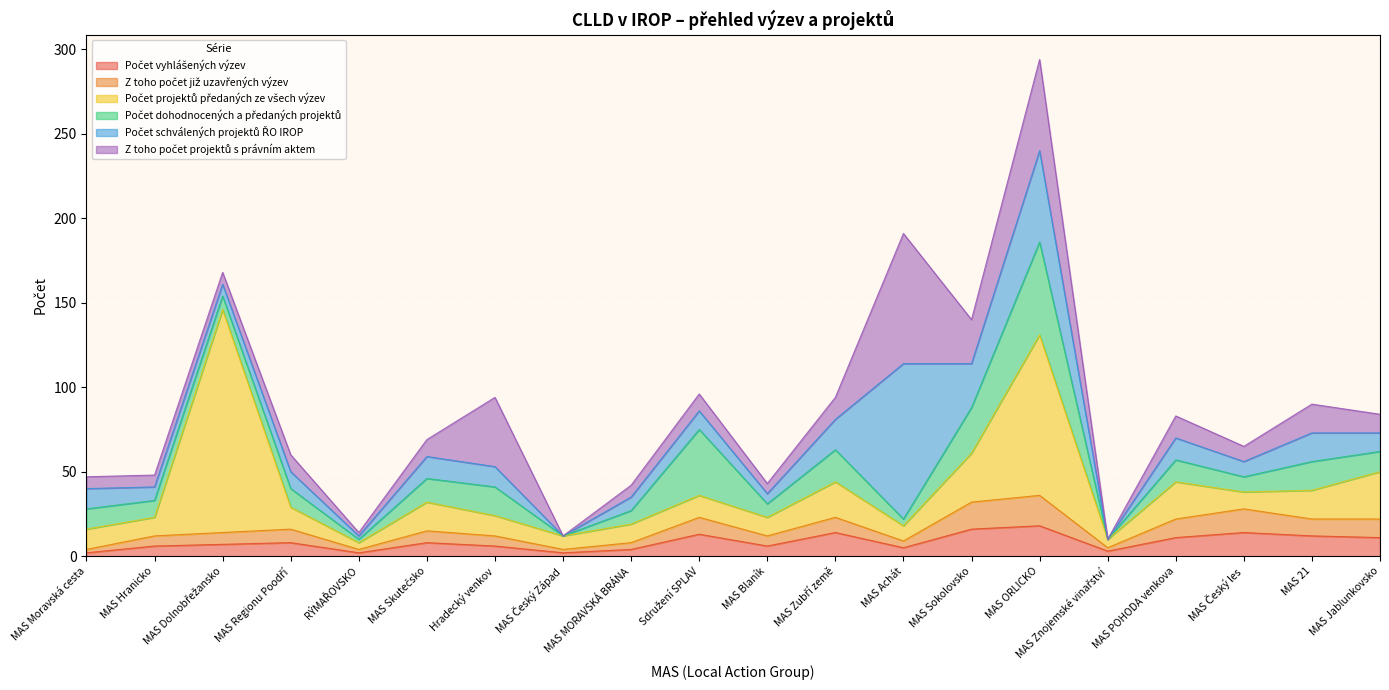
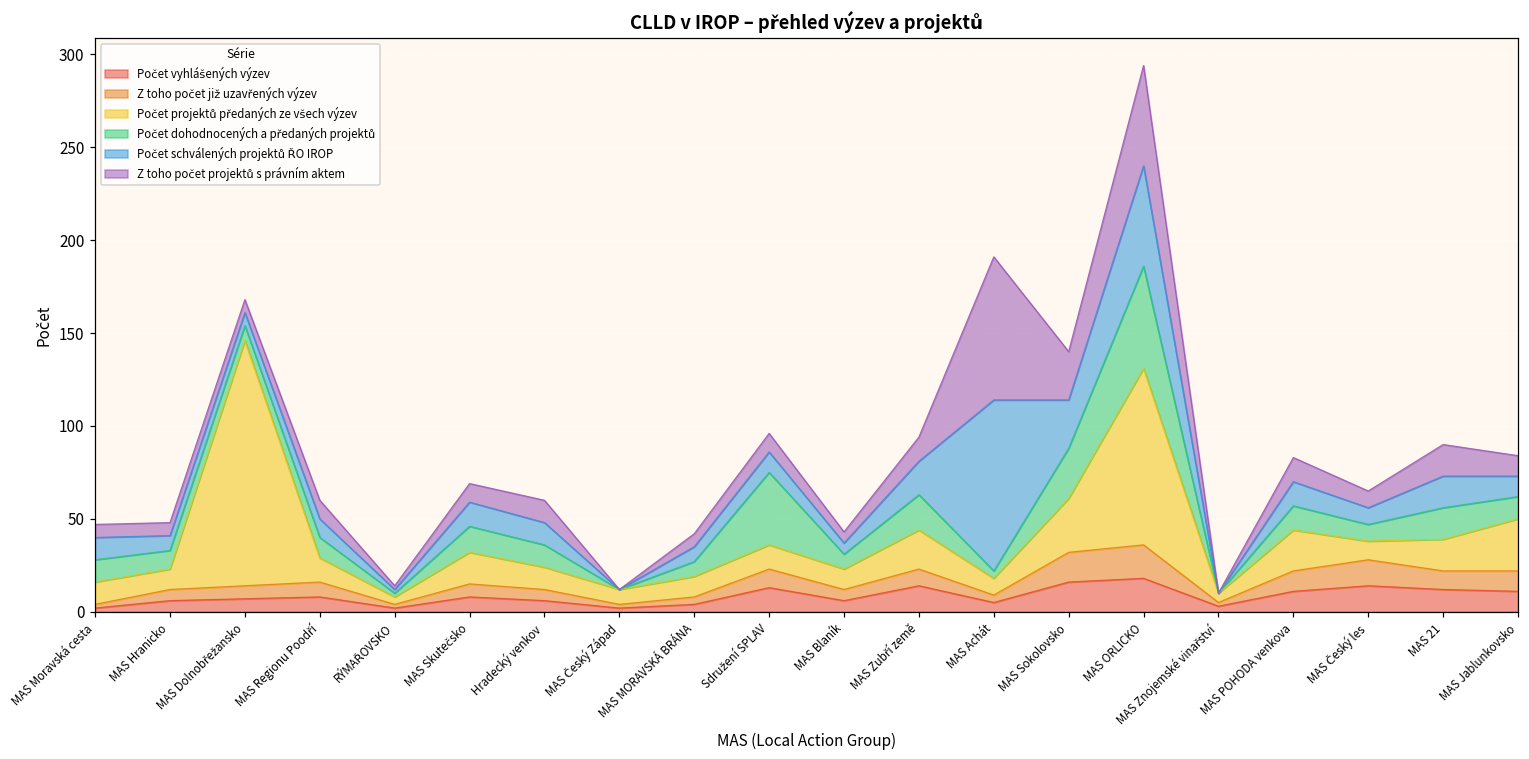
  {
    "Počet projektů předaných ze všech výzev": {
      "MAS Moravská cesta": 12,
      "MAS Hranicko": 11,
      "MAS Dolnobřežansko": 132,
      "MAS Regionu Poodří": 13,
      "RÝMAŘOVSKO": 4,
      "MAS Skutečsko": 17,
      "Hradecký venkov": 12,
      "MAS MORAVSKÁ BRÁNA": 11,
      "Sdružení SPLAV": 13,
      "MAS Blaník": 11,
      "MAS Zubří země": 21,
      "MAS Achát": 9,
      "MAS Sokolovsko": 29,
      "MAS ORLICKO": 95,
      "MAS POHODA venkova": 22,
      "MAS Český les": 10,
      "MAS 21": 17,
      "MAS Jablunkovsko": 28
    },
    "Počet dohodnocených a předaných projektů": {
      "MAS Moravská cesta": 12,
      "MAS Hranicko": 10,
      "MAS Dolnobřežansko": 8,
      "MAS Regionu Poodří": 11,
      "RÝMAŘOVSKO": 2,
      "MAS Skutečsko": 14,
-     "Hradecký venkov": 17,
+     "Hradecký venkov": 12,
      "MAS MORAVSKÁ BRÁNA": 8,
      "Sdružení SPLAV": 39,
      "MAS Blaník": 8,
      "MAS Zubří země": 19,
      "MAS Achát": 4,
      "MAS Sokolovsko": 27,
      "MAS ORLICKO": 55,
      "MAS POHODA venkova": 13,
      "MAS Český les": 9,
      "MAS 21": 17,
      "MAS Jablunkovsko": 12
    },
    "Počet schválených projektů ŘO IROP": {
      "MAS Moravská cesta": 12,
      "MAS Hranicko": 8,
      "MAS Dolnobřežansko": 7,
      "MAS Regionu Poodří": 10,
      "RÝMAŘOVSKO": 2,
      "MAS Skutečsko": 13,
      "Hradecký venkov": 12,
      "MAS MORAVSKÁ BRÁNA": 8,
      "Sdružení SPLAV": 11,
      "MAS Blaník": 6,
      "MAS Zubří země": 18,
      "MAS Achát": 92,
      "MAS Sokolovsko": 26,
      "MAS ORLICKO": 54,
      "MAS POHODA venkova": 13,
      "MAS Český les": 9,
      "MAS 21": 17,
      "MAS Jablunkovsko": 11
    },
    "Z toho počet projektů s právním aktem": {
      "MAS Moravská cesta": 7,
      "MAS Hranicko": 7,
      "MAS Dolnobřežansko": 7,
      "MAS Regionu Poodří": 10,
      "RÝMAŘOVSKO": 2,
      "MAS Skutečsko": 10,
-     "Hradecký venkov": 41,
+     "Hradecký venkov": 12,
      "MAS MORAVSKÁ BRÁNA": 7,
      "Sdružení SPLAV": 10,
      "MAS Blaník": 6,
      "MAS Zubří země": 13,
      "MAS Achát": 77,
      "MAS Sokolovsko": 26,
      "MAS ORLICKO": 54,
      "MAS POHODA venkova": 13,
      "MAS Český les": 9,
      "MAS 21": 17,
      "MAS Jablunkovsko": 11
    }
  }
